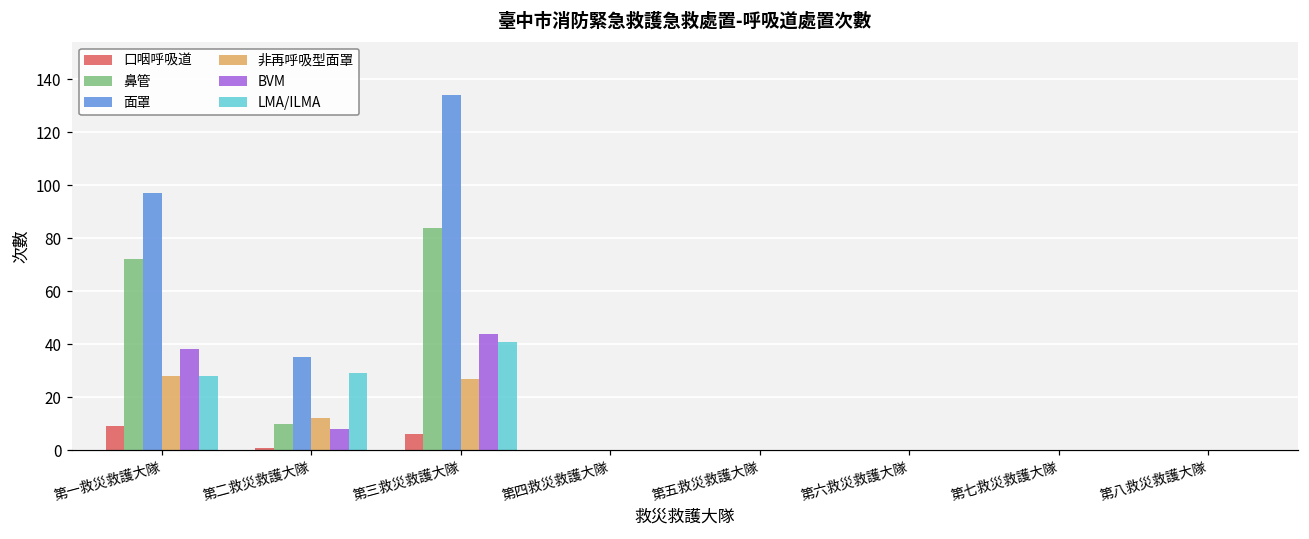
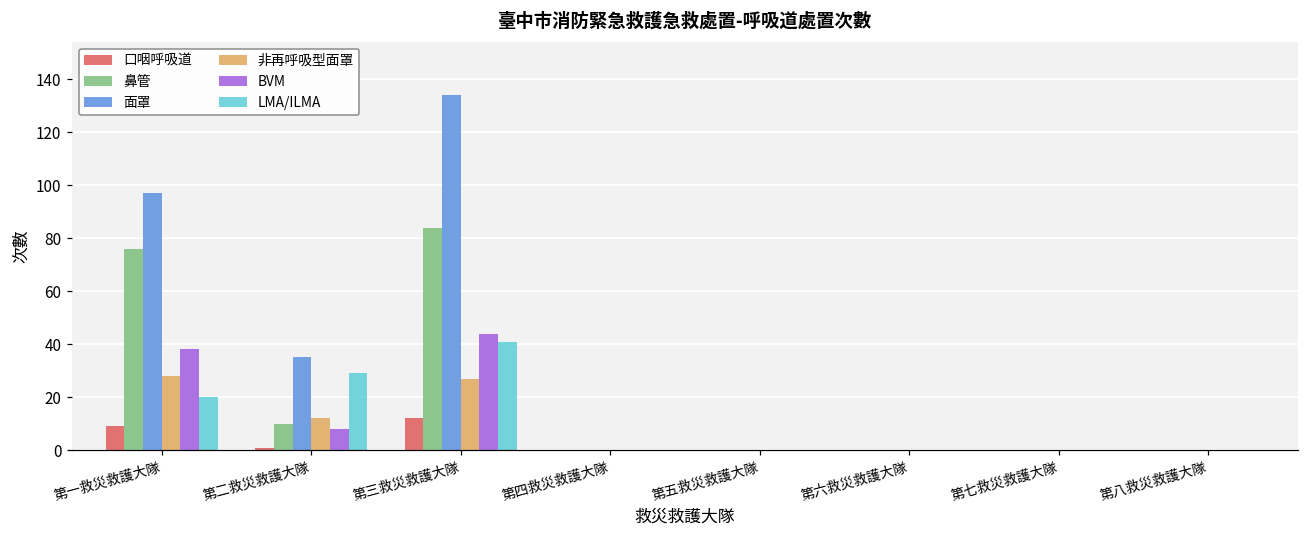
  {
    "口咽呼吸道": {
      "第一救災救護大隊": 9,
-     "第三救災救護大隊": 6,
+     "第三救災救護大隊": 12,
      "第四救災救護大隊": 0,
      "第五救災救護大隊": 0,
      "第六救災救護大隊": 0,
      "第七救災救護大隊": 0,
      "第八救災救護大隊": 0
    },
    "鼻管": {
-     "第一救災救護大隊": 72,
+     "第一救災救護大隊": 76,
      "第二救災救護大隊": 10,
      "第三救災救護大隊": 84,
      "第四救災救護大隊": 0,
      "第五救災救護大隊": 0,
      "第六救災救護大隊": 0,
      "第七救災救護大隊": 0,
      "第八救災救護大隊": 0
    },
    "面罩": {
      "第一救災救護大隊": 97,
      "第二救災救護大隊": 35,
      "第三救災救護大隊": 134,
      "第四救災救護大隊": 0,
      "第五救災救護大隊": 0,
      "第六救災救護大隊": 0,
      "第七救災救護大隊": 0,
      "第八救災救護大隊": 0
    },
    "非再呼吸型面罩": {
      "第一救災救護大隊": 28,
      "第二救災救護大隊": 12,
      "第三救災救護大隊": 27,
      "第四救災救護大隊": 0,
      "第五救災救護大隊": 0,
      "第六救災救護大隊": 0,
      "第七救災救護大隊": 0,
      "第八救災救護大隊": 0
    },
    "BVM": {
      "第一救災救護大隊": 38,
      "第二救災救護大隊": 8,
      "第三救災救護大隊": 44,
      "第四救災救護大隊": 0,
      "第五救災救護大隊": 0,
      "第六救災救護大隊": 0,
      "第七救災救護大隊": 0,
      "第八救災救護大隊": 0
    },
    "LMA/ILMA": {
-     "第一救災救護大隊": 28,
+     "第一救災救護大隊": 20,
      "第二救災救護大隊": 29,
      "第三救災救護大隊": 41,
      "第四救災救護大隊": 0,
      "第五救災救護大隊": 0,
      "第六救災救護大隊": 0,
      "第七救災救護大隊": 0,
      "第八救災救護大隊": 0
    }
  }
